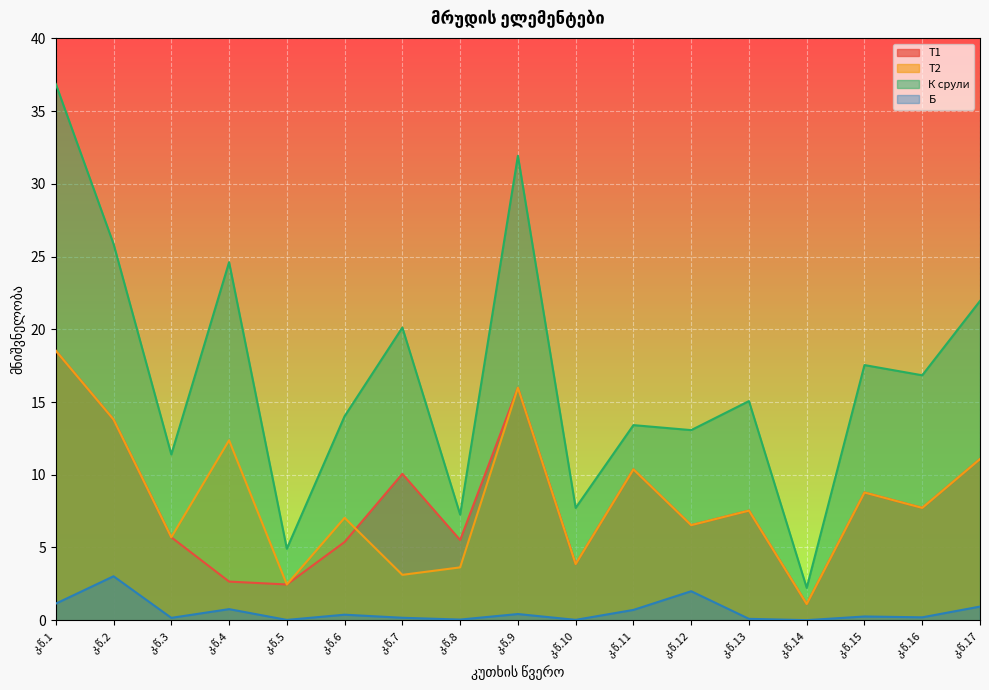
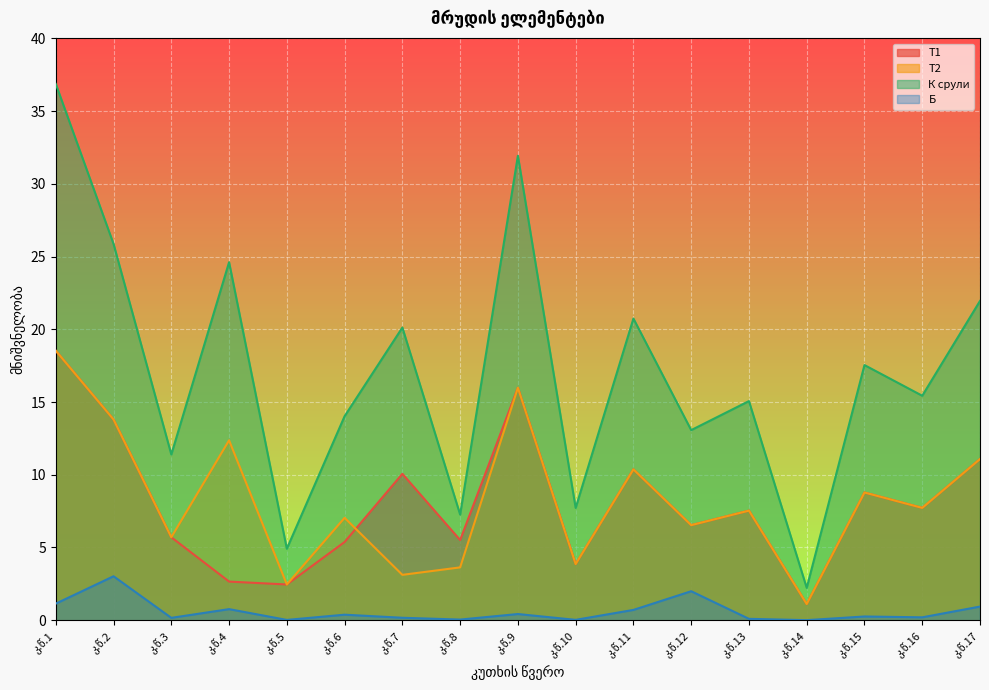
  {
    "T1": {
      "კ.წ.4": 2.7,
      "კ.წ.6": 5.4,
      "კ.წ.7": 10.1,
      "კ.წ.8": 5.5
    },
    "T2": {
      "კ.წ.4": 12.4,
      "კ.წ.6": 7.0,
      "კ.წ.7": 3.1,
      "კ.წ.8": 3.6
    },
    "К срули": {
      "კ.წ.1": 36.9,
      "კ.წ.2": 25.9,
      "კ.წ.3": 11.4,
      "კ.წ.4": 24.6,
      "კ.წ.5": 4.9,
      "კ.წ.6": 14.0,
      "კ.წ.7": 20.1,
      "კ.წ.8": 7.3,
      "კ.წ.9": 31.9,
      "კ.წ.10": 7.7,
-     "კ.წ.11": 13.4,
+     "კ.წ.11": 20.7,
      "კ.წ.12": 13.1,
      "კ.წ.13": 15.1,
      "კ.წ.14": 2.2,
      "კ.წ.15": 17.5,
-     "კ.წ.16": 16.8,
+     "კ.წ.16": 15.4,
      "კ.წ.17": 22.0
    },
    "Б": {
      "კ.წ.1": 1.1,
      "კ.წ.2": 3.0,
      "კ.წ.3": 0.2,
      "კ.წ.4": 0.8,
      "კ.წ.5": 0.0,
      "კ.წ.6": 0.4,
      "კ.წ.7": 0.2,
      "კ.წ.8": 0.0,
      "კ.წ.9": 0.4,
      "კ.წ.10": 0.0,
      "კ.წ.11": 0.7,
      "კ.წ.12": 2.0,
      "კ.წ.13": 0.1,
      "კ.წ.14": 0.0,
      "კ.წ.15": 0.3,
      "კ.წ.16": 0.2,
      "კ.წ.17": 0.9
    }
  }
